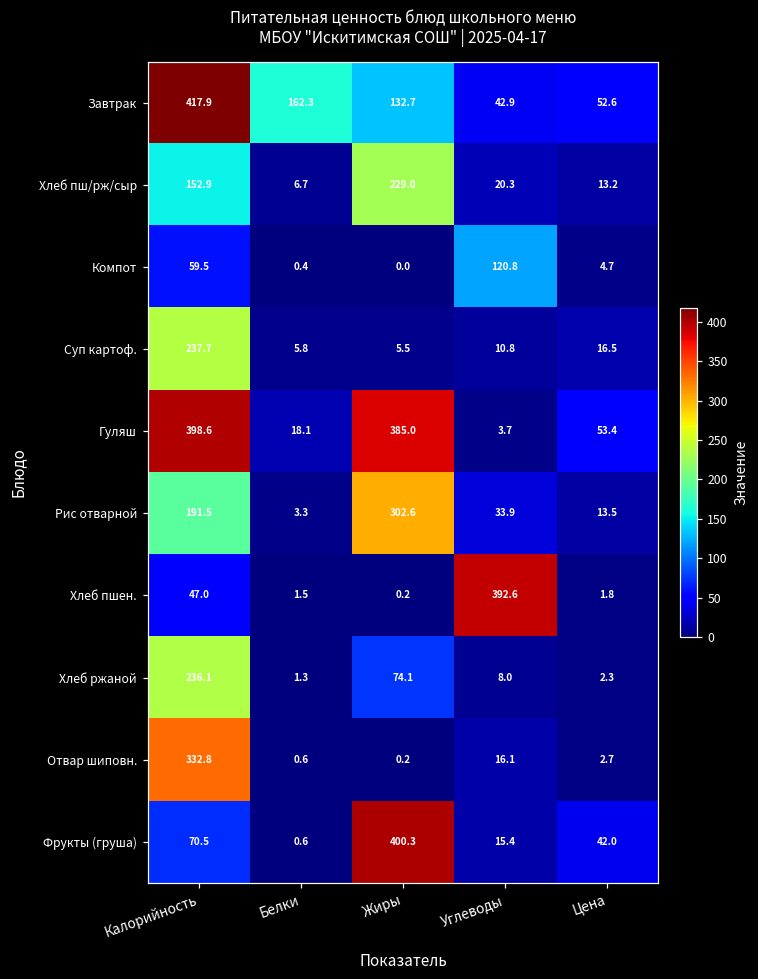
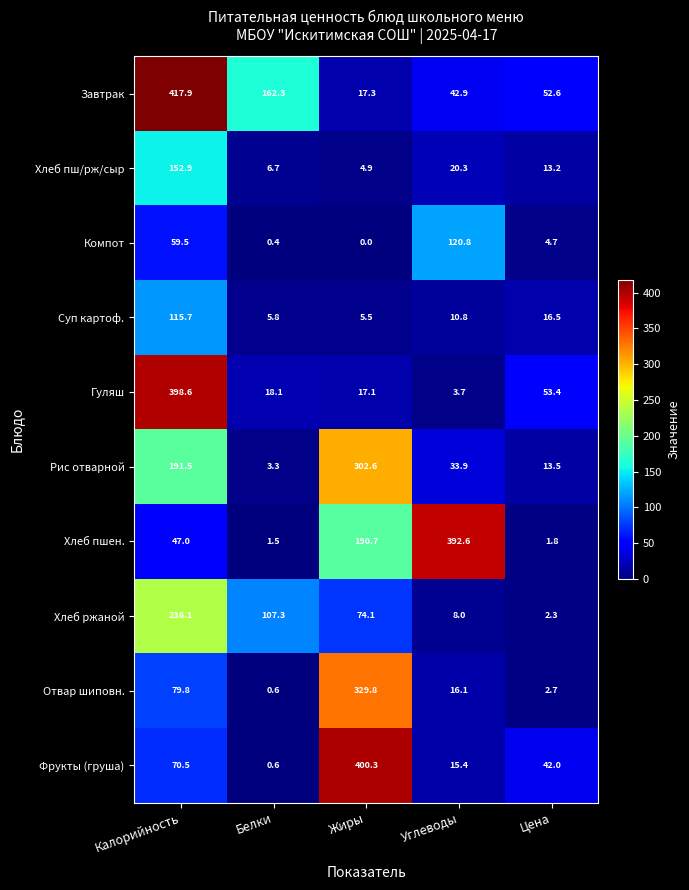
  {
    "Завтрак": {
      "Калорийность": 417.9,
      "Белки": 162.3,
-     "Жиры": 132.7,
+     "Жиры": 17.3,
      "Углеводы": 42.9,
      "Цена": 52.6
    },
    "Хлеб пш/рж/сыр": {
      "Калорийность": 152.9,
      "Белки": 6.7,
-     "Жиры": 229.0,
+     "Жиры": 4.9,
      "Углеводы": 20.3,
      "Цена": 13.2
    },
    "Компот": {
      "Калорийность": 59.5,
      "Белки": 0.4,
      "Жиры": 0.0,
      "Углеводы": 120.8,
      "Цена": 4.7
    },
    "Суп картоф.": {
-     "Калорийность": 237.7,
+     "Калорийность": 115.7,
      "Белки": 5.8,
      "Жиры": 5.5,
      "Углеводы": 10.8,
      "Цена": 16.5
    },
    "Гуляш": {
      "Калорийность": 398.6,
      "Белки": 18.1,
-     "Жиры": 385.0,
+     "Жиры": 17.1,
      "Углеводы": 3.7,
      "Цена": 53.4
    },
    "Рис отварной": {
      "Калорийность": 191.5,
      "Белки": 3.3,
      "Жиры": 302.6,
      "Углеводы": 33.9,
      "Цена": 13.5
    },
    "Хлеб пшен.": {
      "Калорийность": 47.0,
      "Белки": 1.5,
-     "Жиры": 0.2,
+     "Жиры": 190.7,
      "Углеводы": 392.6,
      "Цена": 1.8
    },
    "Хлеб ржаной": {
      "Калорийность": 236.1,
-     "Белки": 1.3,
+     "Белки": 107.3,
      "Жиры": 74.1,
      "Углеводы": 8.0,
      "Цена": 2.3
    },
    "Отвар шиповн.": {
-     "Калорийность": 332.8,
+     "Калорийность": 79.8,
      "Белки": 0.6,
-     "Жиры": 0.2,
+     "Жиры": 329.8,
      "Углеводы": 16.1,
      "Цена": 2.7
    },
    "Фрукты (груша)": {
      "Калорийность": 70.5,
      "Белки": 0.6,
      "Жиры": 400.3,
      "Углеводы": 15.4,
      "Цена": 42.0
    }
  }
